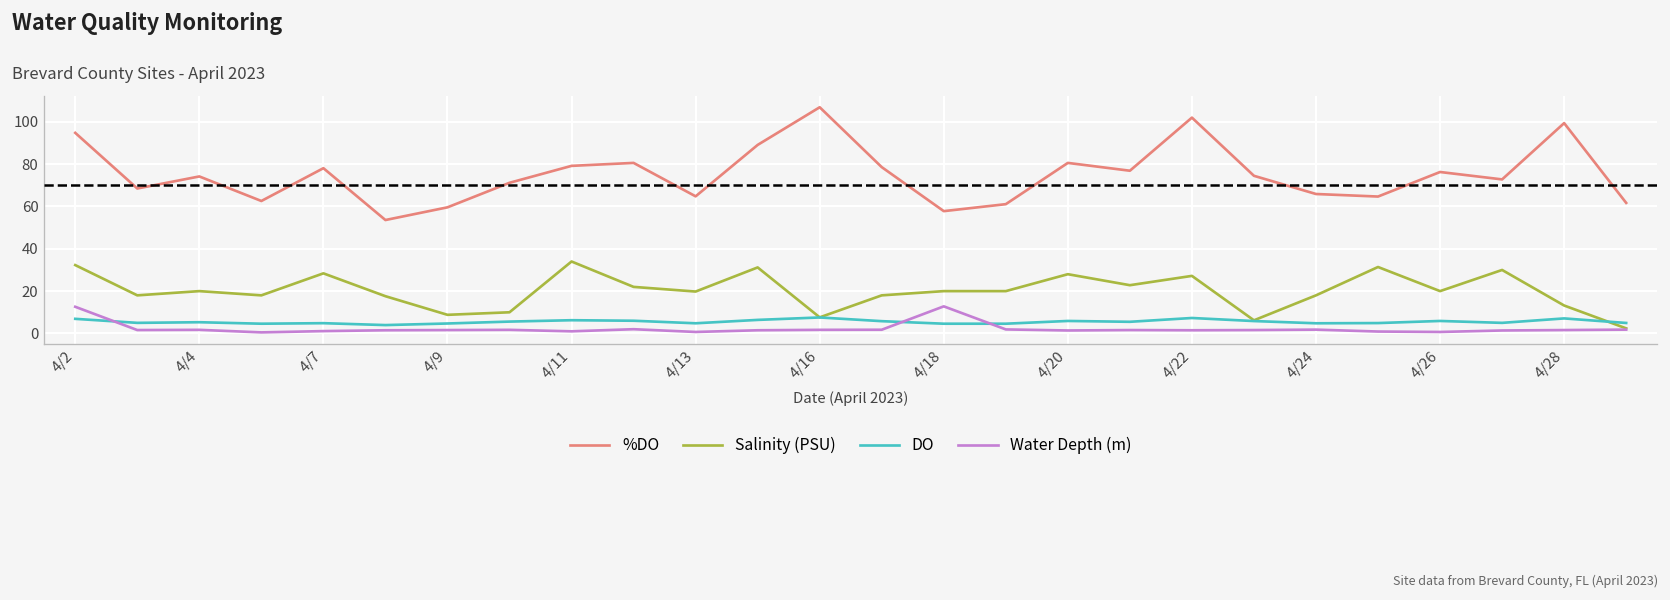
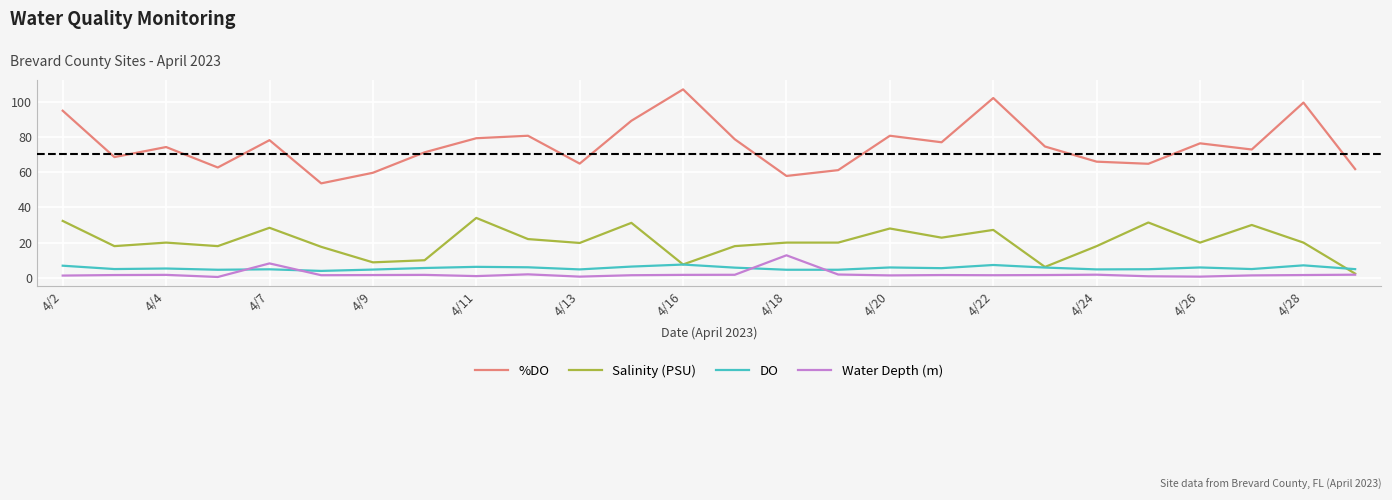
  {
    "%DO": {
      "4/2": 95,
      "4/4": 74,
      "4/7": 78,
      "4/9": 60,
      "4/11": 79,
      "4/13": 65,
      "4/16": 107,
      "4/18": 58,
      "4/20": 81,
      "4/22": 102,
      "4/24": 66,
      "4/26": 76,
      "4/28": 99
    },
    "Salinity (PSU)": {
      "4/2": 32,
      "4/4": 20,
      "4/7": 28,
      "4/9": 9,
      "4/11": 34,
      "4/13": 20,
      "4/18": 20,
      "4/20": 28,
      "4/22": 27,
      "4/24": 18,
      "4/26": 20,
-     "4/28": 13
+     "4/28": 20
    },
    "DO": {
      "4/2": 7,
      "4/4": 5,
      "4/7": 5,
      "4/9": 5,
      "4/11": 6,
      "4/13": 5,
      "4/18": 5,
      "4/20": 6,
      "4/22": 7,
      "4/24": 5,
      "4/26": 6,
      "4/28": 7
    },
    "Water Depth (m)": {
-     "4/2": 13,
+     "4/2": 1,
      "4/4": 2,
-     "4/7": 1,
+     "4/7": 8,
      "4/9": 2,
      "4/11": 1,
      "4/13": 1,
      "4/16": 2,
      "4/18": 13,
      "4/20": 1,
      "4/22": 2,
      "4/24": 2,
      "4/26": 1,
      "4/28": 2
    }
  }
